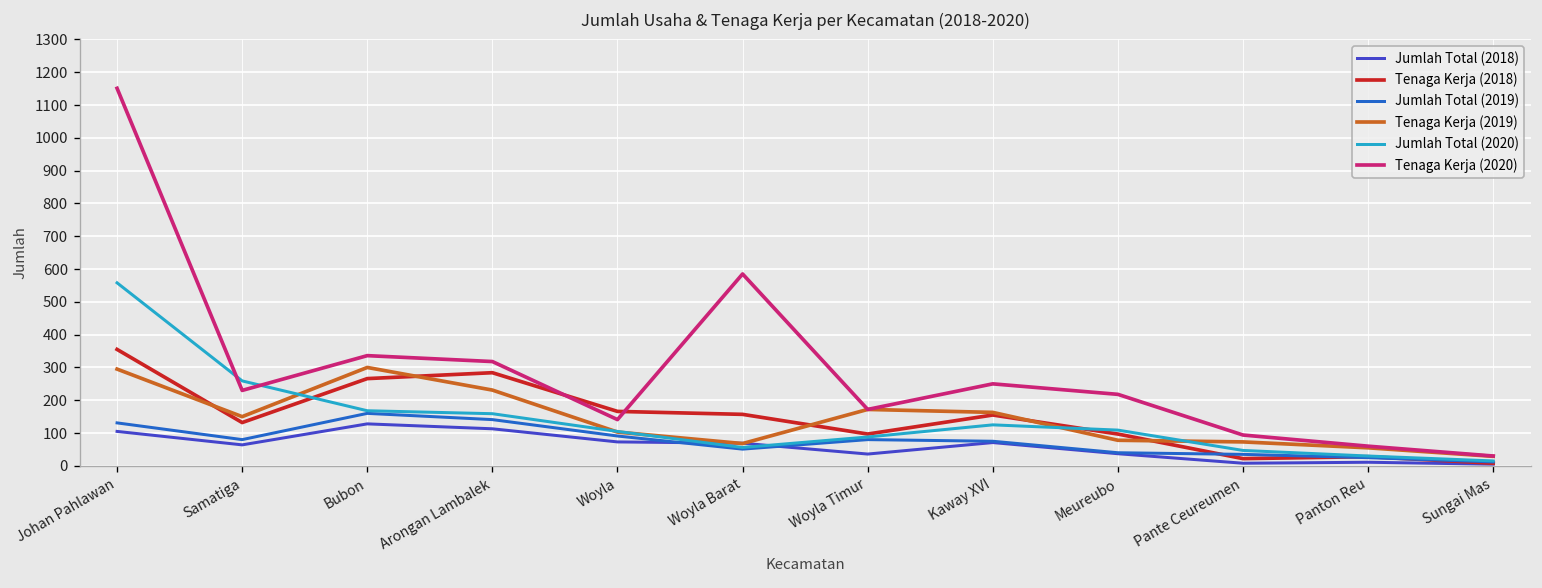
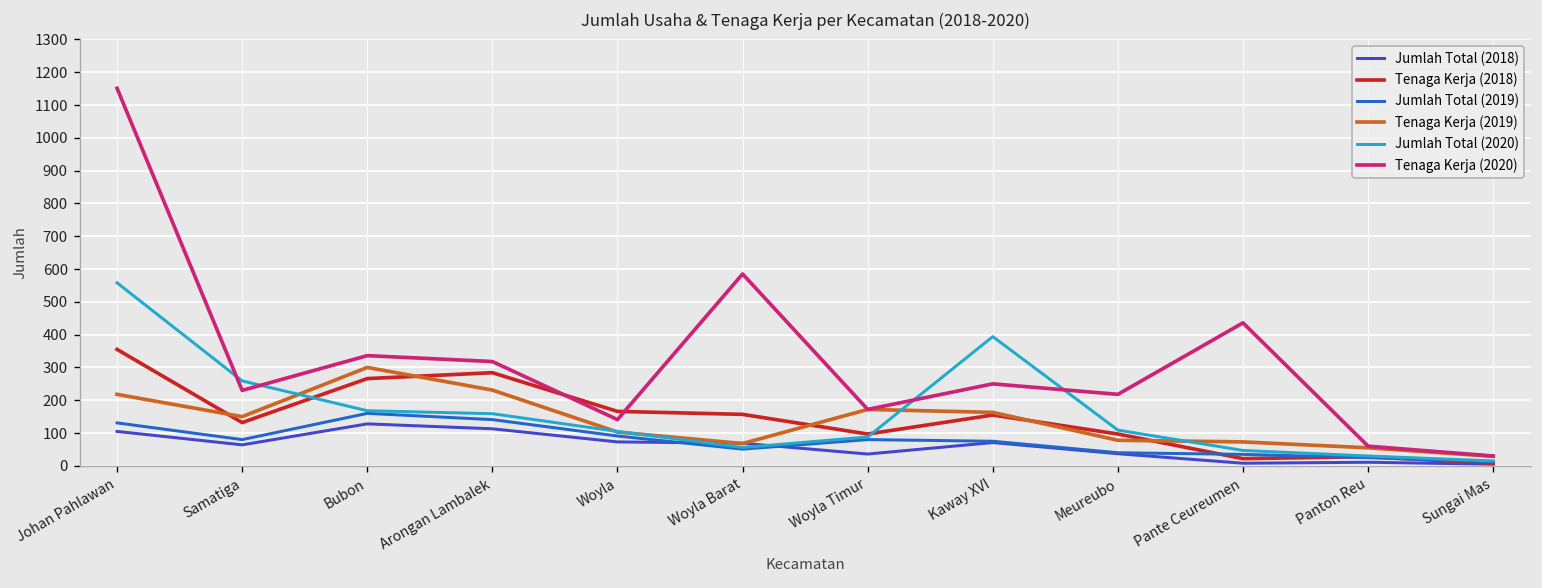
  {
    "Tenaga Kerja (2018)": {
      "Johan Pahlawan": 360,
      "Samatiga": 130,
      "Bubon": 270,
      "Arongan Lambalek": 280,
      "Woyla": 170,
      "Woyla Barat": 160,
      "Meureubo": 100,
      "Pante Ceureumen": 20
    },
    "Tenaga Kerja (2019)": {
-     "Johan Pahlawan": 300,
+     "Johan Pahlawan": 220,
      "Samatiga": 150,
      "Bubon": 300,
      "Arongan Lambalek": 230,
      "Meureubo": 80,
      "Pante Ceureumen": 70
    },
    "Jumlah Total (2020)": {
      "Johan Pahlawan": 560,
      "Samatiga": 260,
      "Arongan Lambalek": 160,
-     "Kaway XVI": 130,
+     "Kaway XVI": 390,
      "Meureubo": 110,
      "Pante Ceureumen": 50
    },
    "Tenaga Kerja (2020)": {
      "Johan Pahlawan": 1150,
      "Samatiga": 230,
      "Bubon": 340,
      "Arongan Lambalek": 320,
      "Woyla": 140,
      "Woyla Barat": 590,
      "Kaway XVI": 250,
      "Meureubo": 220,
-     "Pante Ceureumen": 90
+     "Pante Ceureumen": 440
    }
  }
